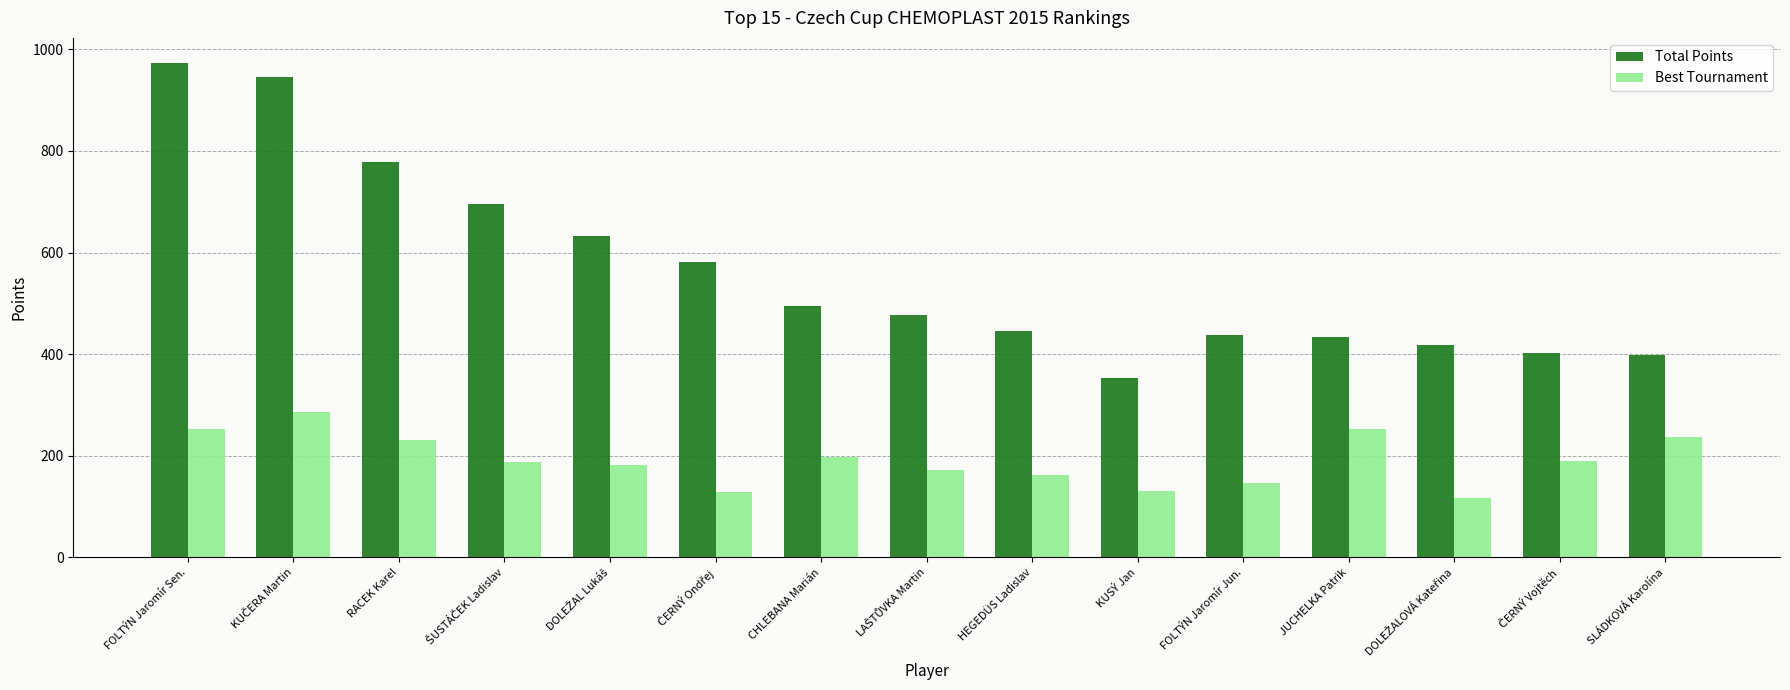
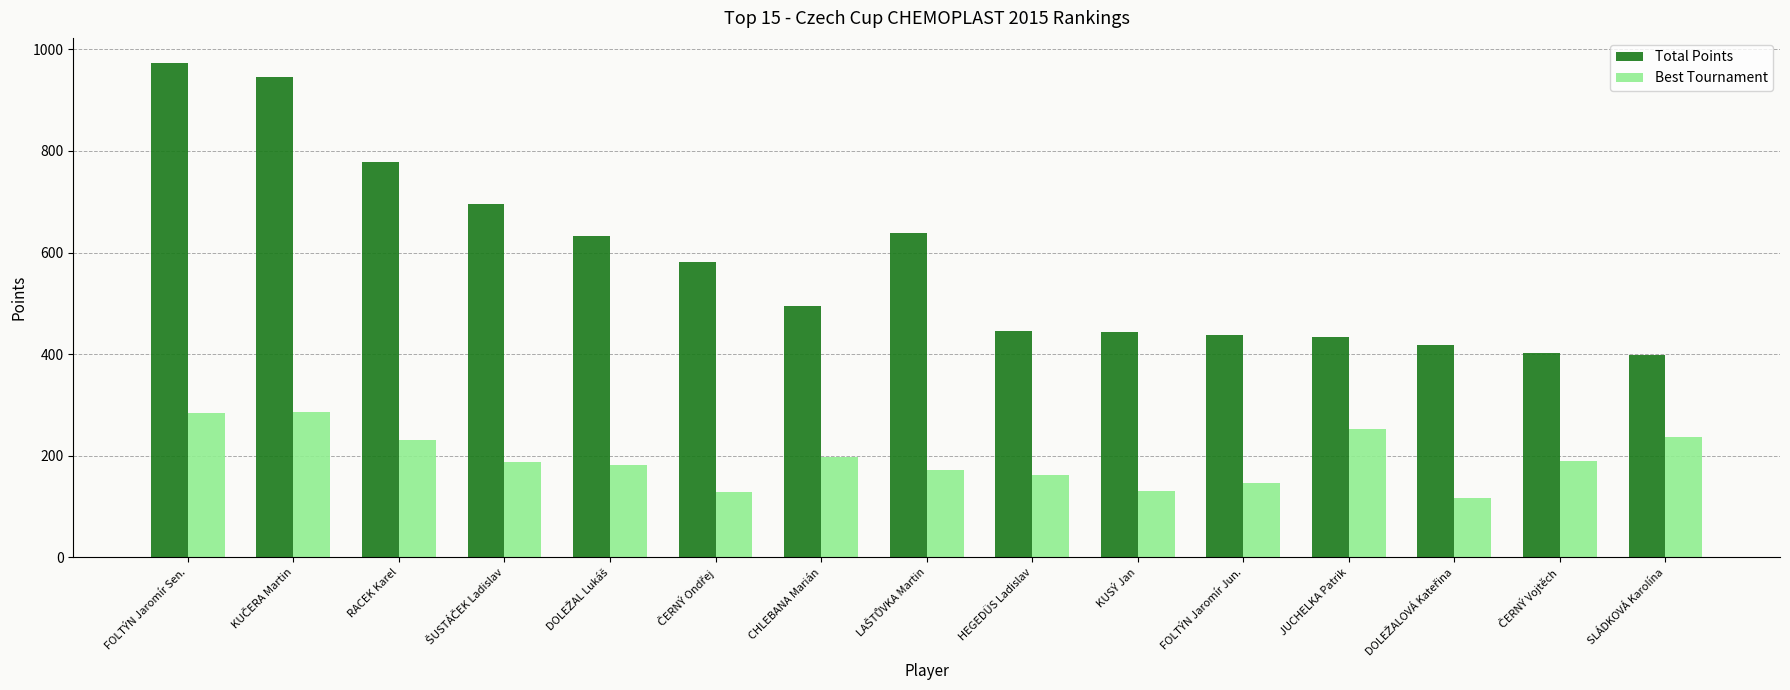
  {
    "Total Points": {
      "FOLTÝN Jaromír Sen.": 970,
      "KUČERA Martin": 950,
      "RACEK Karel": 780,
      "ŠUSTÁČEK Ladislav": 700,
      "DOLEŽAL Lukáš": 630,
      "ČERNÝ Ondřej": 580,
      "CHLEBANA Marián": 490,
-     "LAŠTŮVKA Martin": 480,
+     "LAŠTŮVKA Martin": 640,
      "HEGEDÜS Ladislav": 450,
-     "KUSÝ Jan": 350,
+     "KUSÝ Jan": 440,
      "FOLTÝN Jaromír Jun.": 440,
      "JUCHELKA Patrik": 430,
      "DOLEŽALOVÁ Kateřina": 420,
      "ČERNÝ Vojtěch": 400,
      "SLÁDKOVÁ Karolína": 400
    },
    "Best Tournament": {
-     "FOLTÝN Jaromír Sen.": 250,
+     "FOLTÝN Jaromír Sen.": 280,
      "KUČERA Martin": 290,
      "RACEK Karel": 230,
      "ŠUSTÁČEK Ladislav": 190,
      "DOLEŽAL Lukáš": 180,
      "ČERNÝ Ondřej": 130,
      "CHLEBANA Marián": 200,
      "LAŠTŮVKA Martin": 170,
      "HEGEDÜS Ladislav": 160,
      "KUSÝ Jan": 130,
      "FOLTÝN Jaromír Jun.": 150,
      "JUCHELKA Patrik": 250,
      "DOLEŽALOVÁ Kateřina": 120,
      "ČERNÝ Vojtěch": 190,
      "SLÁDKOVÁ Karolína": 240
    }
  }
